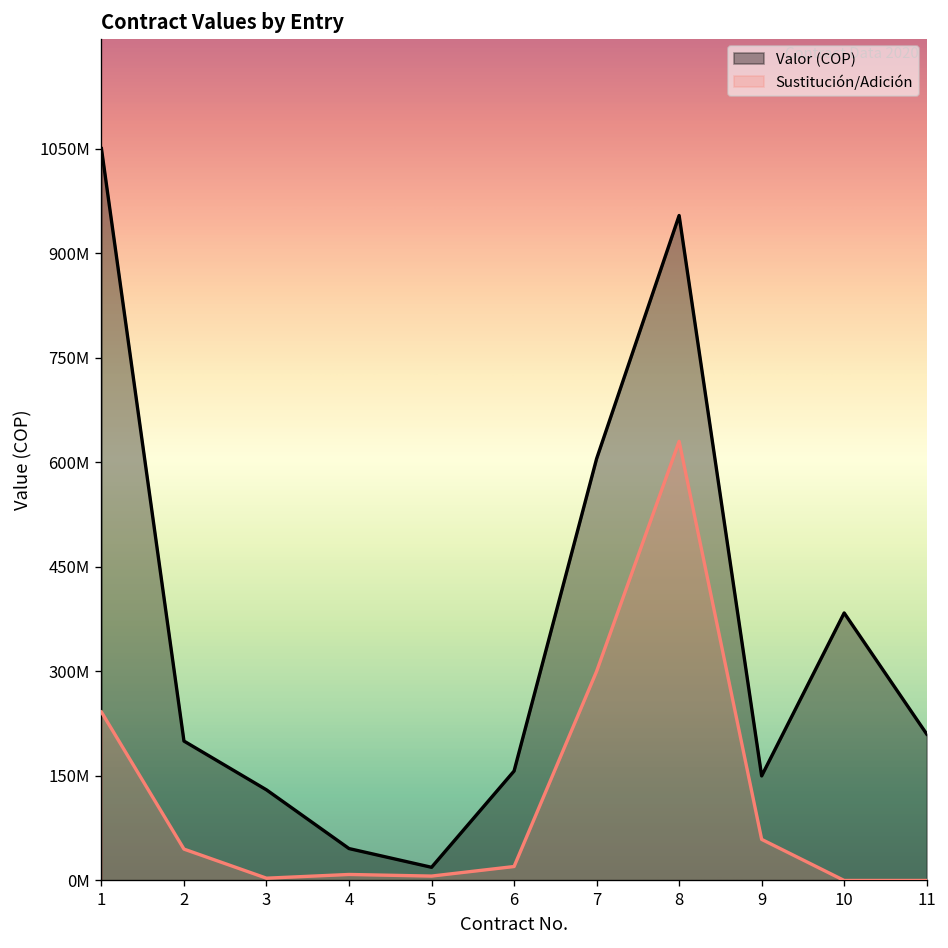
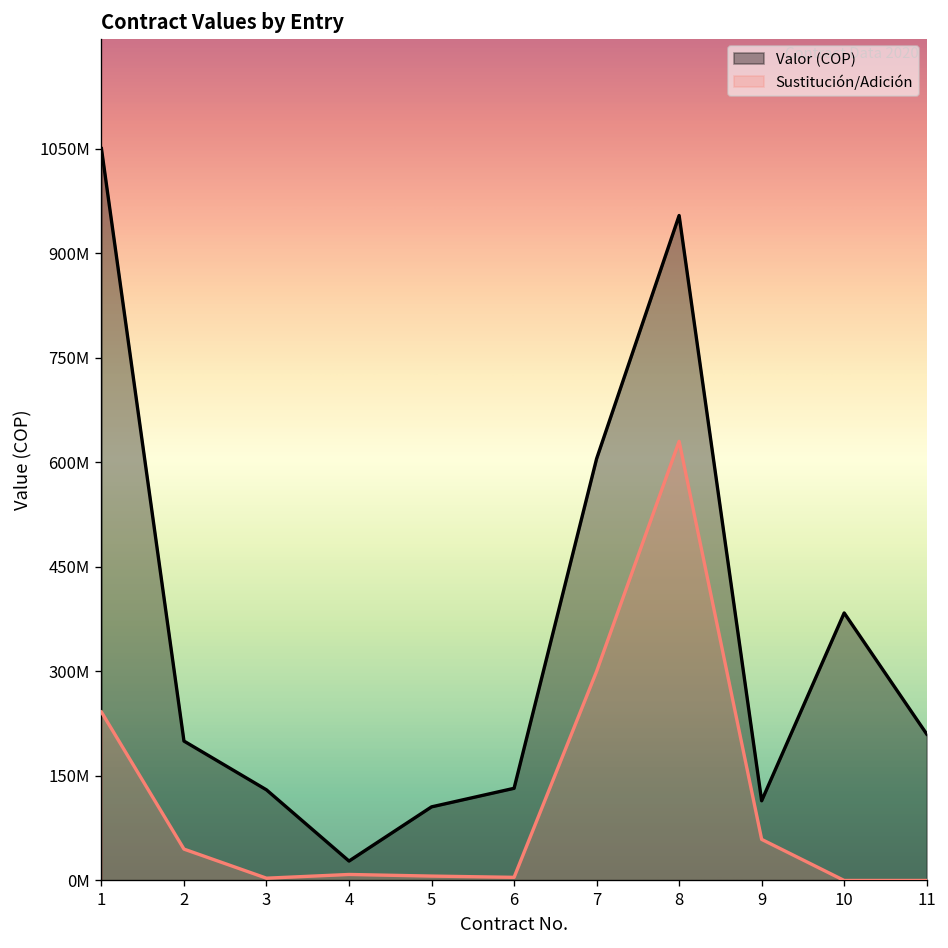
  {
    "Valor (COP)": {
      "1": 1050000000,
      "2": 200000000,
      "3": 130000000,
-     "4": 50000000,
-     "5": 20000000,
-     "6": 160000000,
+     "4": 30000000,
+     "5": 110000000,
+     "6": 130000000,
      "7": 610000000,
      "8": 950000000,
-     "9": 150000000,
+     "9": 110000000,
      "10": 380000000,
      "11": 210000000
    },
    "Sustitución/Adición": {
      "1": 240000000,
      "2": 50000000,
      "3": 0,
      "4": 10000000,
      "5": 10000000,
-     "6": 20000000,
+     "6": 0,
      "7": 300000000,
      "8": 630000000,
      "9": 60000000,
      "10": 0,
      "11": 0
    }
  }
